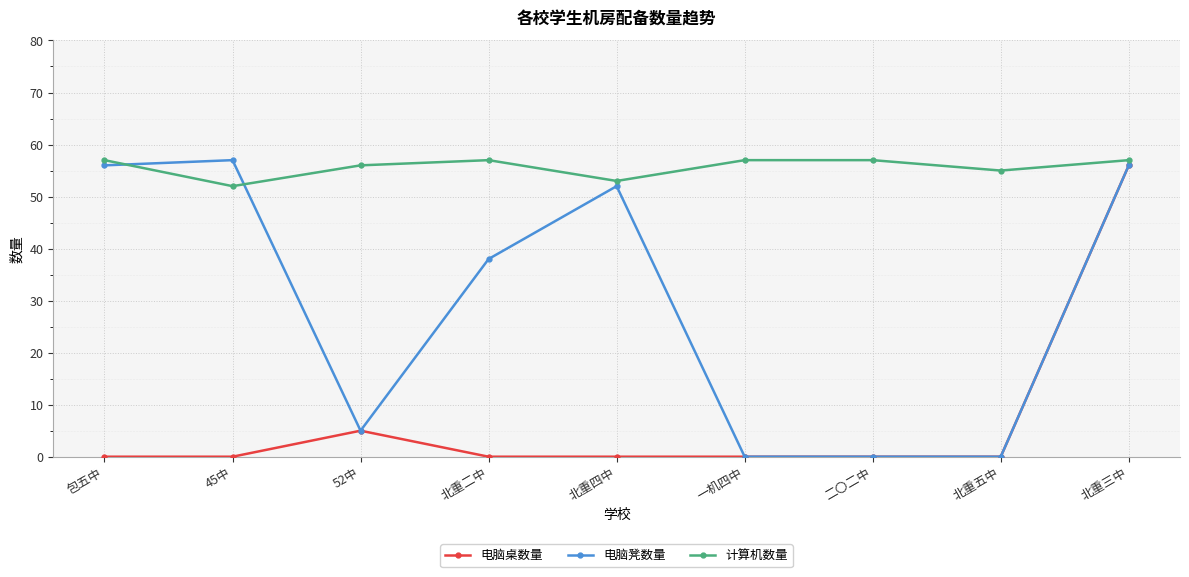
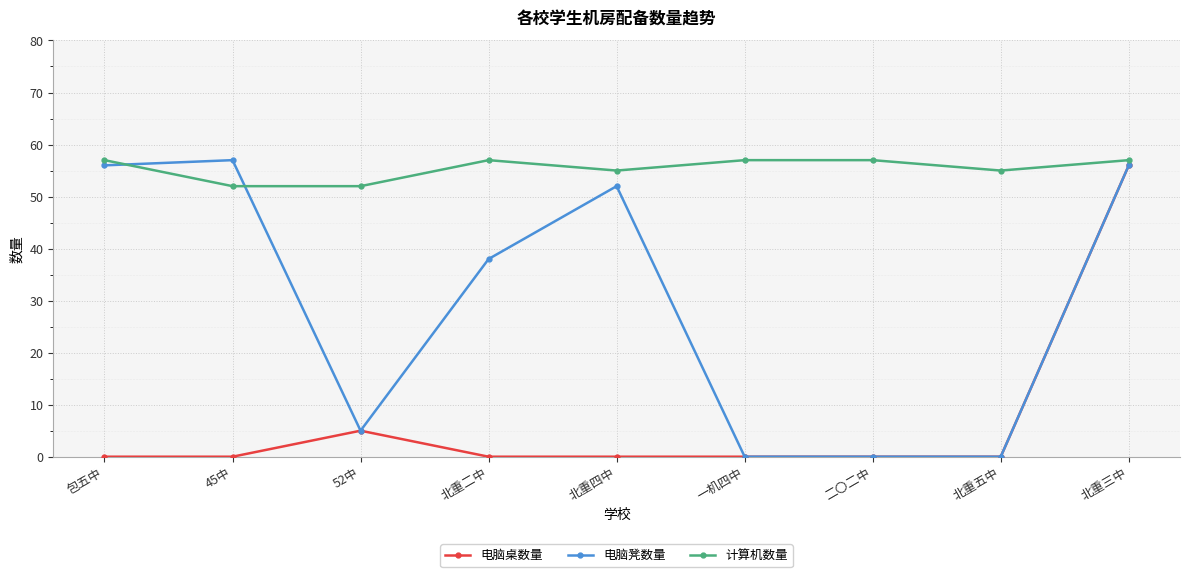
  {
    "电脑桌数量": {
      "包五中": 0,
      "45中": 0,
      "北重二中": 0,
      "北重四中": 0
    },
    "电脑凳数量": {
      "包五中": 56,
      "45中": 57,
      "北重二中": 38,
      "北重四中": 52
    },
    "计算机数量": {
      "包五中": 57,
      "45中": 52,
-     "52中": 56,
+     "52中": 52,
      "北重二中": 57,
-     "北重四中": 53,
+     "北重四中": 55,
      "一机四中": 57,
      "二〇二中": 57,
      "北重五中": 55,
      "北重三中": 57
    }
  }
